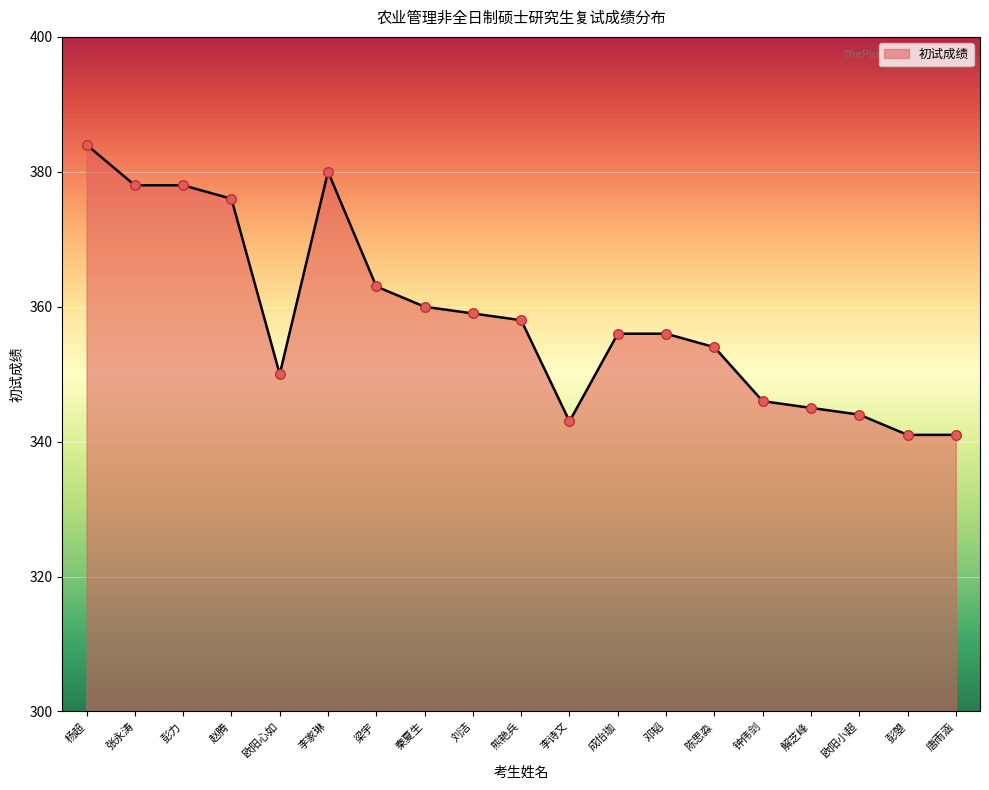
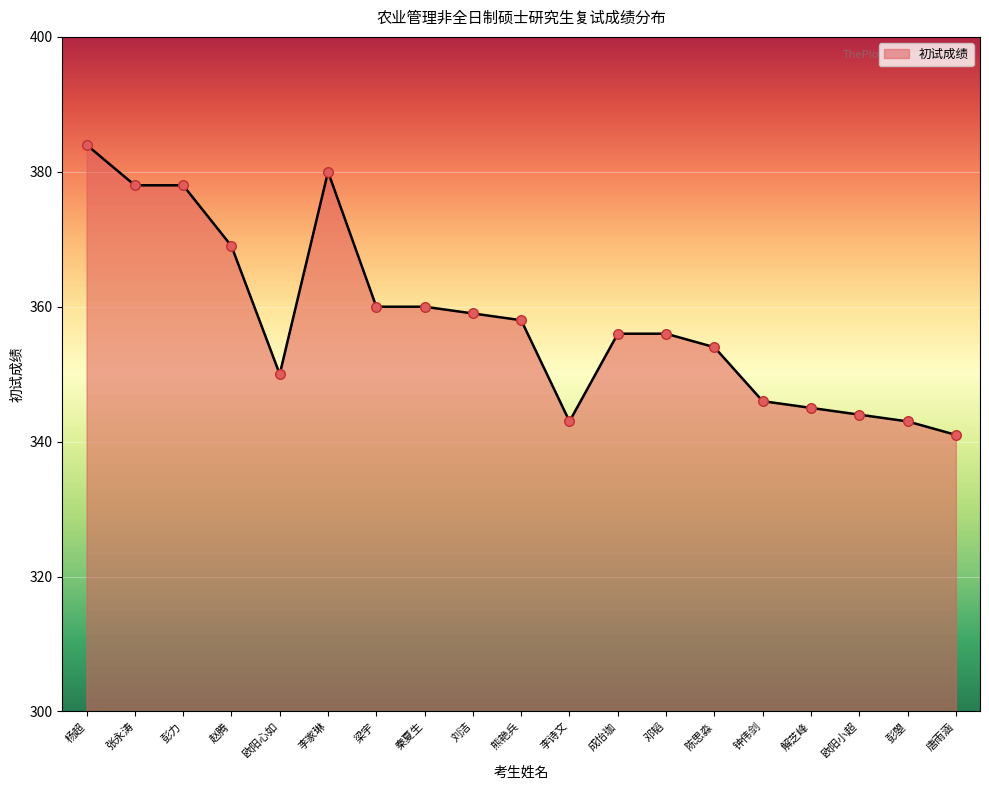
  {
    "杨超": 384,
    "张永涛": 378,
    "彭力": 378,
-   "赵腾": 376,
+   "赵腾": 369,
    "欧阳心如": 350,
    "李家琳": 380,
-   "梁宇": 363,
+   "梁宇": 360,
    "秦夏生": 360,
    "刘洁": 359,
    "熊艳兵": 358,
    "李诗文": 343,
    "成怡珈": 356,
    "邓韬": 356,
    "陈思淼": 354,
    "钟伟剑": 346,
    "解芝峰": 345,
    "欧阳小超": 344,
-   "彭曌": 341,
+   "彭曌": 343,
    "唐雨涵": 341
  }
